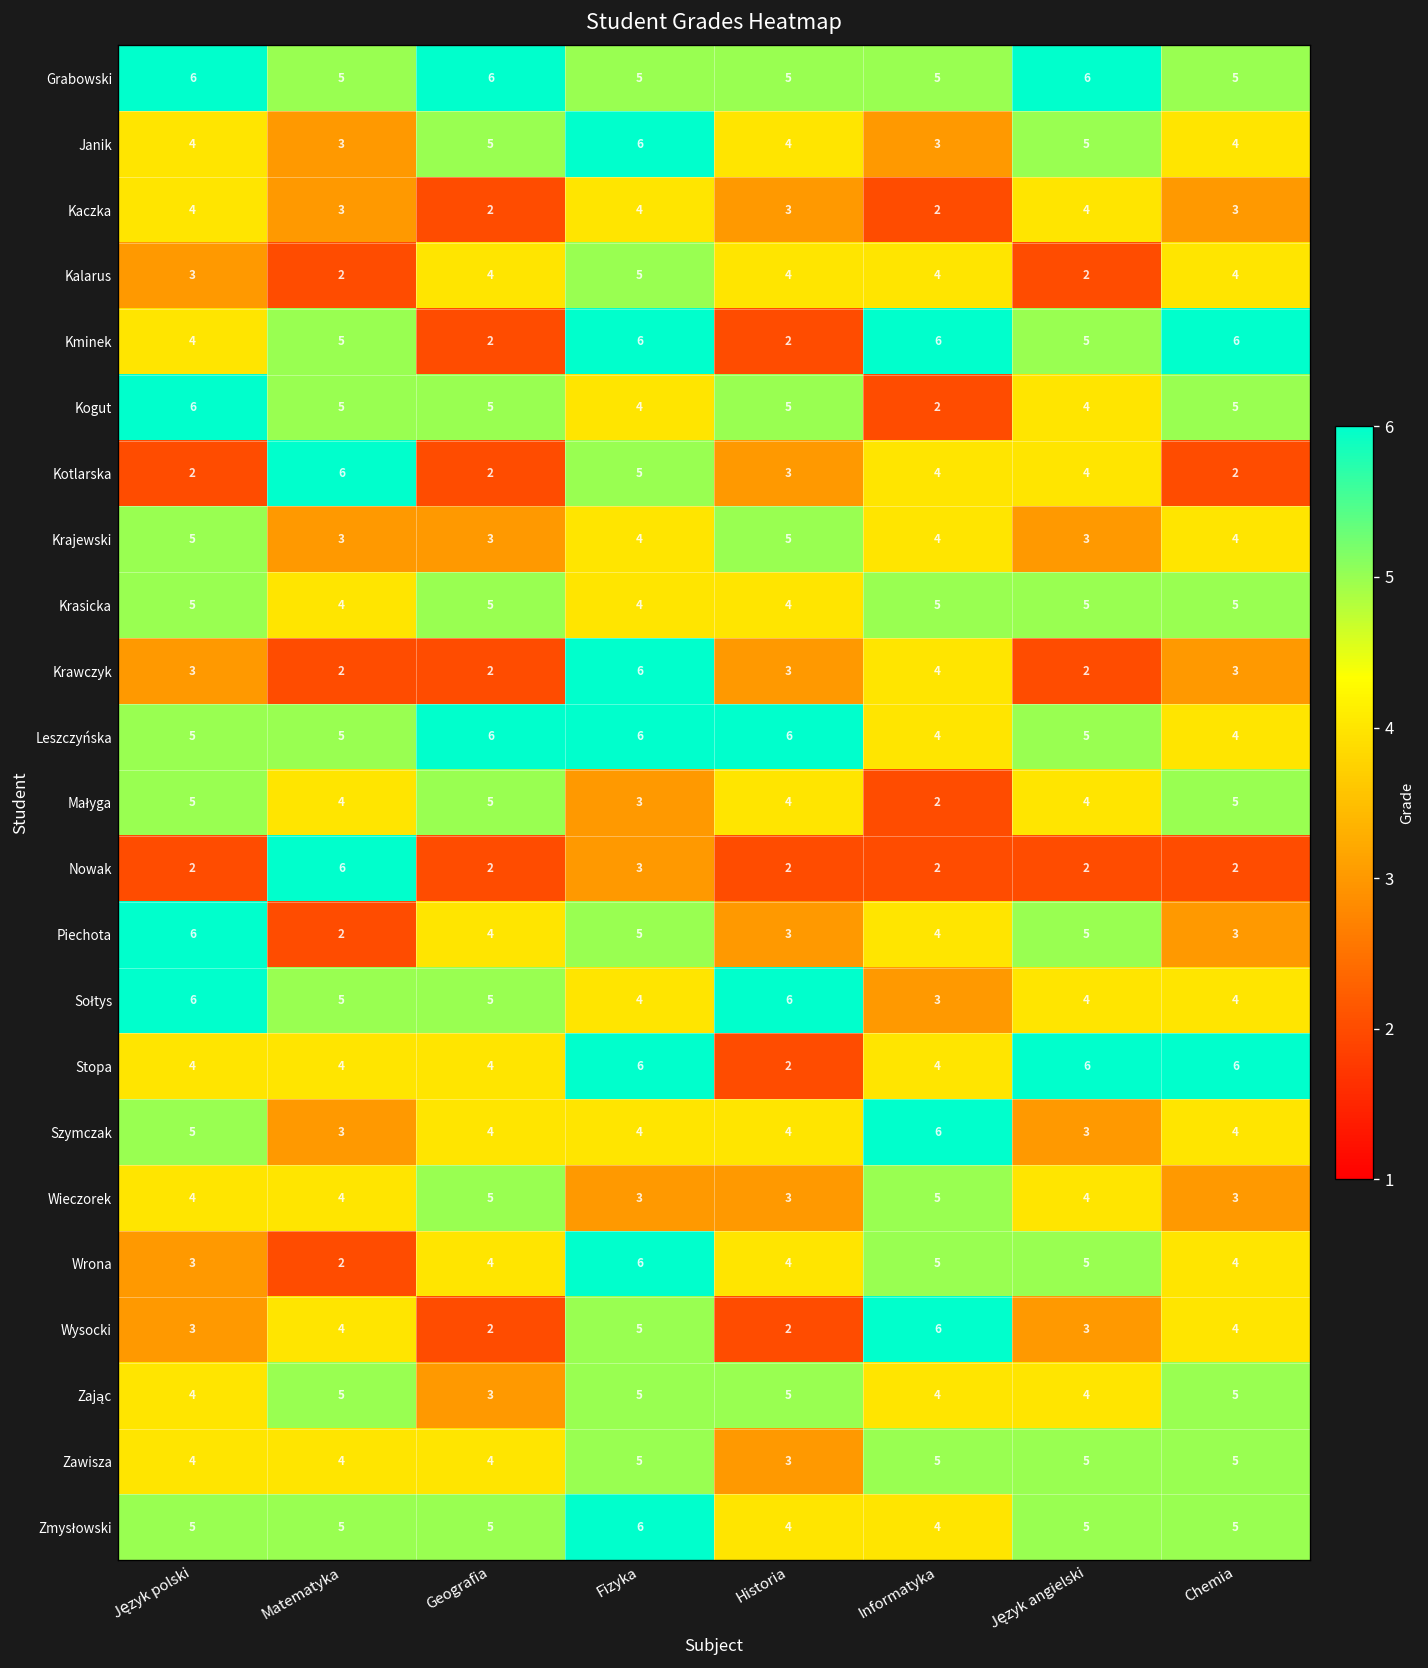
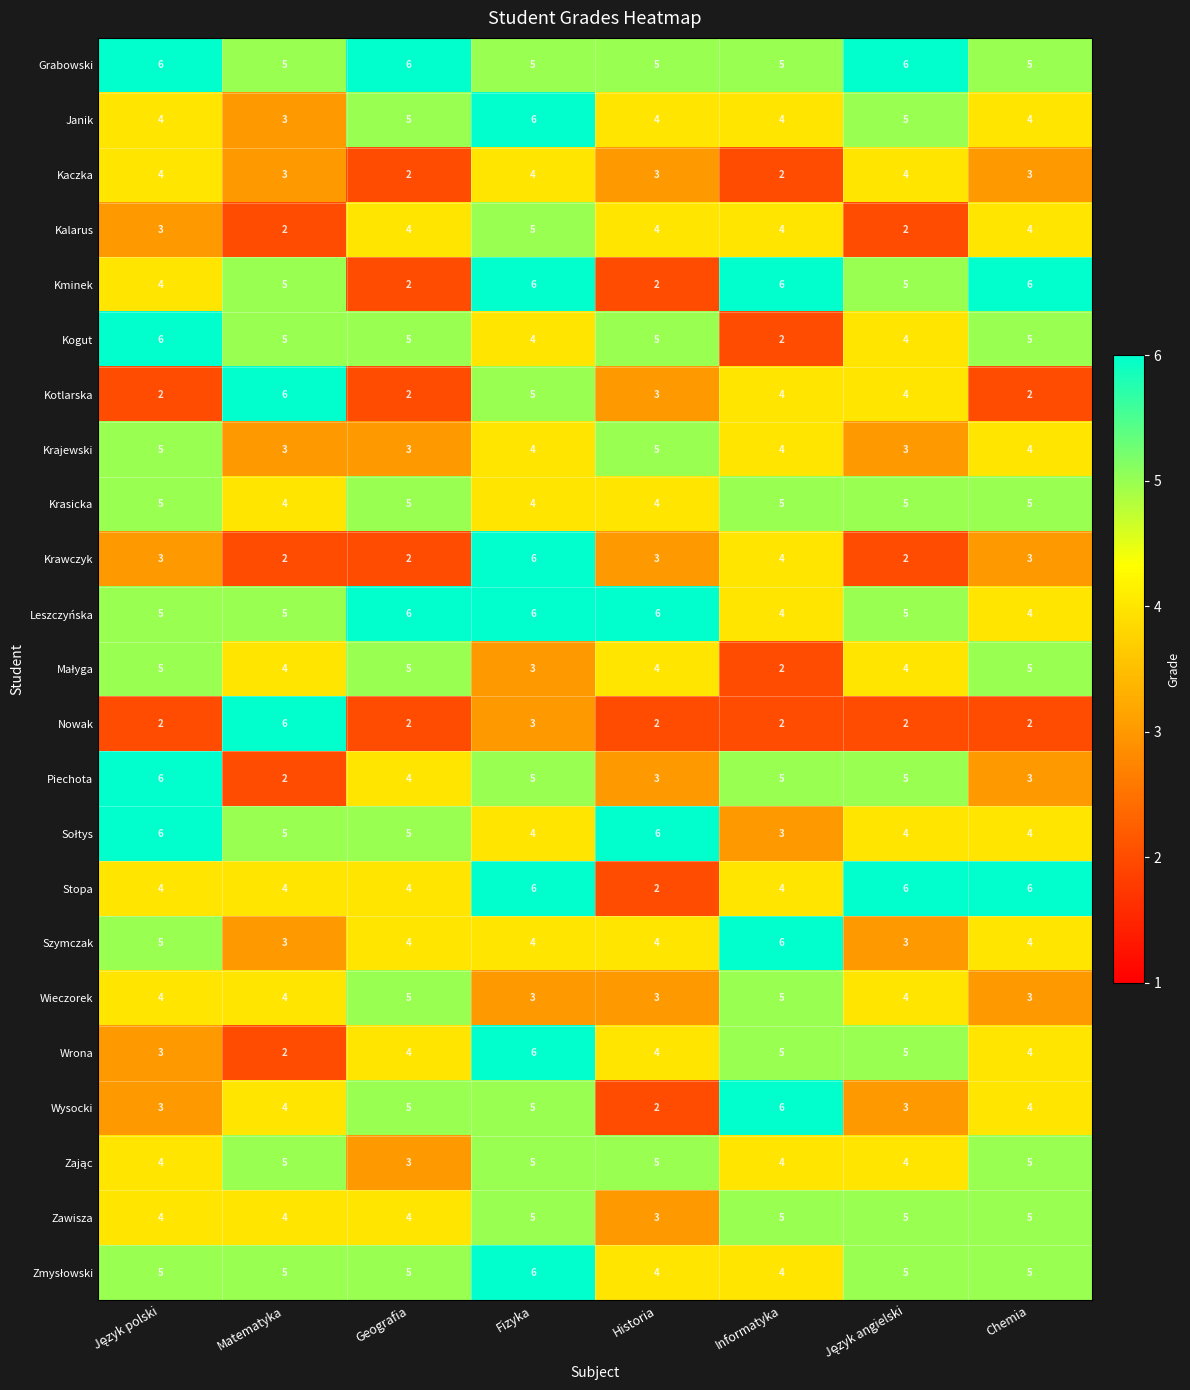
  {
    "Grabowski": {
      "Język polski": 6,
      "Matematyka": 5,
      "Geografia": 6,
      "Fizyka": 5,
      "Historia": 5,
      "Informatyka": 5,
      "Język angielski": 6,
      "Chemia": 5
    },
    "Janik": {
      "Język polski": 4,
      "Matematyka": 3,
      "Geografia": 5,
      "Fizyka": 6,
      "Historia": 4,
-     "Informatyka": 3,
+     "Informatyka": 4,
      "Język angielski": 5,
      "Chemia": 4
    },
    "Kaczka": {
      "Język polski": 4,
      "Matematyka": 3,
      "Geografia": 2,
      "Fizyka": 4,
      "Historia": 3,
      "Informatyka": 2,
      "Język angielski": 4,
      "Chemia": 3
    },
    "Kalarus": {
      "Język polski": 3,
      "Matematyka": 2,
      "Geografia": 4,
      "Fizyka": 5,
      "Historia": 4,
      "Informatyka": 4,
      "Język angielski": 2,
      "Chemia": 4
    },
    "Kminek": {
      "Język polski": 4,
      "Matematyka": 5,
      "Geografia": 2,
      "Fizyka": 6,
      "Historia": 2,
      "Informatyka": 6,
      "Język angielski": 5,
      "Chemia": 6
    },
    "Kogut": {
      "Język polski": 6,
      "Matematyka": 5,
      "Geografia": 5,
      "Fizyka": 4,
      "Historia": 5,
      "Informatyka": 2,
      "Język angielski": 4,
      "Chemia": 5
    },
    "Kotlarska": {
      "Język polski": 2,
      "Matematyka": 6,
      "Geografia": 2,
      "Fizyka": 5,
      "Historia": 3,
      "Informatyka": 4,
      "Język angielski": 4,
      "Chemia": 2
    },
    "Krajewski": {
      "Język polski": 5,
      "Matematyka": 3,
      "Geografia": 3,
      "Fizyka": 4,
      "Historia": 5,
      "Informatyka": 4,
      "Język angielski": 3,
      "Chemia": 4
    },
    "Krasicka": {
      "Język polski": 5,
      "Matematyka": 4,
      "Geografia": 5,
      "Fizyka": 4,
      "Historia": 4,
      "Informatyka": 5,
      "Język angielski": 5,
      "Chemia": 5
    },
    "Krawczyk": {
      "Język polski": 3,
      "Matematyka": 2,
      "Geografia": 2,
      "Fizyka": 6,
      "Historia": 3,
      "Informatyka": 4,
      "Język angielski": 2,
      "Chemia": 3
    },
    "Leszczyńska": {
      "Język polski": 5,
      "Matematyka": 5,
      "Geografia": 6,
      "Fizyka": 6,
      "Historia": 6,
      "Informatyka": 4,
      "Język angielski": 5,
      "Chemia": 4
    },
    "Małyga": {
      "Język polski": 5,
      "Matematyka": 4,
      "Geografia": 5,
      "Fizyka": 3,
      "Historia": 4,
      "Informatyka": 2,
      "Język angielski": 4,
      "Chemia": 5
    },
    "Nowak": {
      "Język polski": 2,
      "Matematyka": 6,
      "Geografia": 2,
      "Fizyka": 3,
      "Historia": 2,
      "Informatyka": 2,
      "Język angielski": 2,
      "Chemia": 2
    },
    "Piechota": {
      "Język polski": 6,
      "Matematyka": 2,
      "Geografia": 4,
      "Fizyka": 5,
      "Historia": 3,
-     "Informatyka": 4,
+     "Informatyka": 5,
      "Język angielski": 5,
      "Chemia": 3
    },
    "Sołtys": {
      "Język polski": 6,
      "Matematyka": 5,
      "Geografia": 5,
      "Fizyka": 4,
      "Historia": 6,
      "Informatyka": 3,
      "Język angielski": 4,
      "Chemia": 4
    },
    "Stopa": {
      "Język polski": 4,
      "Matematyka": 4,
      "Geografia": 4,
      "Fizyka": 6,
      "Historia": 2,
      "Informatyka": 4,
      "Język angielski": 6,
      "Chemia": 6
    },
    "Szymczak": {
      "Język polski": 5,
      "Matematyka": 3,
      "Geografia": 4,
      "Fizyka": 4,
      "Historia": 4,
      "Informatyka": 6,
      "Język angielski": 3,
      "Chemia": 4
    },
    "Wieczorek": {
      "Język polski": 4,
      "Matematyka": 4,
      "Geografia": 5,
      "Fizyka": 3,
      "Historia": 3,
      "Informatyka": 5,
      "Język angielski": 4,
      "Chemia": 3
    },
    "Wrona": {
      "Język polski": 3,
      "Matematyka": 2,
      "Geografia": 4,
      "Fizyka": 6,
      "Historia": 4,
      "Informatyka": 5,
      "Język angielski": 5,
      "Chemia": 4
    },
    "Wysocki": {
      "Język polski": 3,
      "Matematyka": 4,
-     "Geografia": 2,
+     "Geografia": 5,
      "Fizyka": 5,
      "Historia": 2,
      "Informatyka": 6,
      "Język angielski": 3,
      "Chemia": 4
    },
    "Zając": {
      "Język polski": 4,
      "Matematyka": 5,
      "Geografia": 3,
      "Fizyka": 5,
      "Historia": 5,
      "Informatyka": 4,
      "Język angielski": 4,
      "Chemia": 5
    },
    "Zawisza": {
      "Język polski": 4,
      "Matematyka": 4,
      "Geografia": 4,
      "Fizyka": 5,
      "Historia": 3,
      "Informatyka": 5,
      "Język angielski": 5,
      "Chemia": 5
    },
    "Zmysłowski": {
      "Język polski": 5,
      "Matematyka": 5,
      "Geografia": 5,
      "Fizyka": 6,
      "Historia": 4,
      "Informatyka": 4,
      "Język angielski": 5,
      "Chemia": 5
    }
  }
